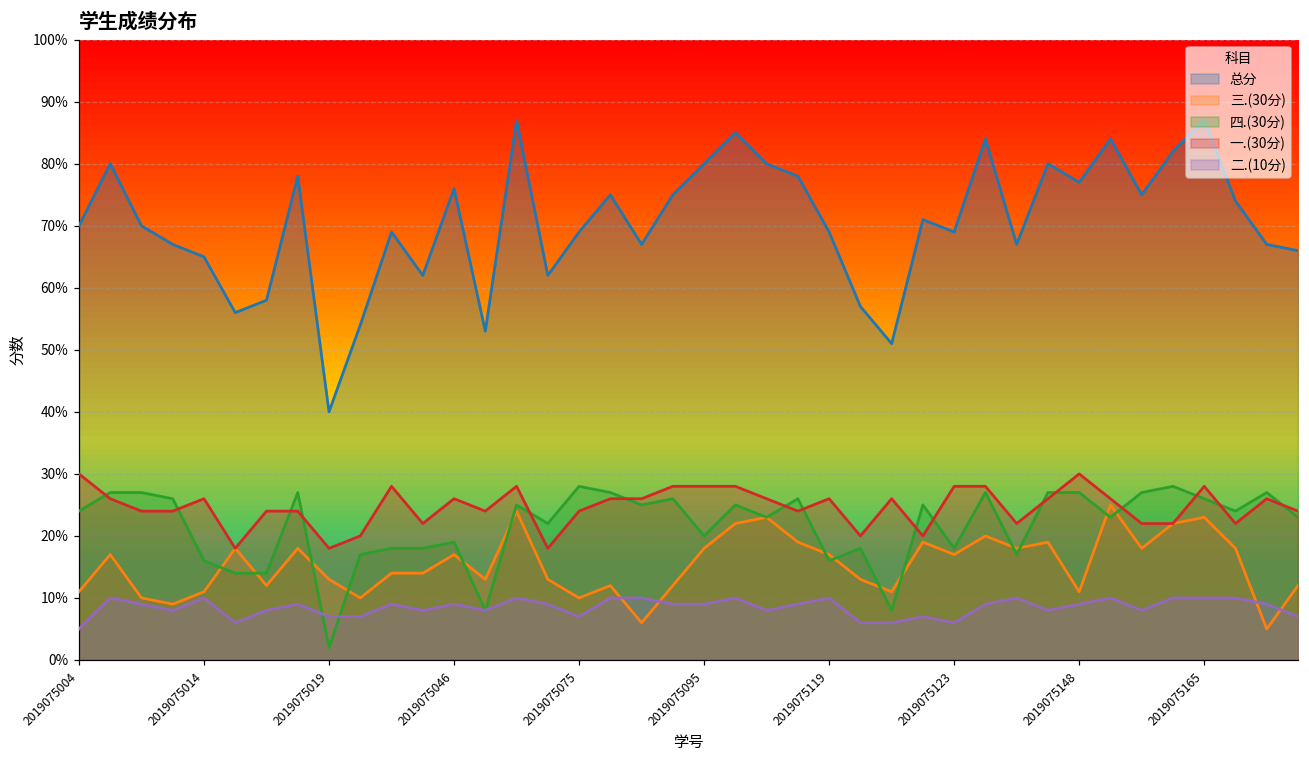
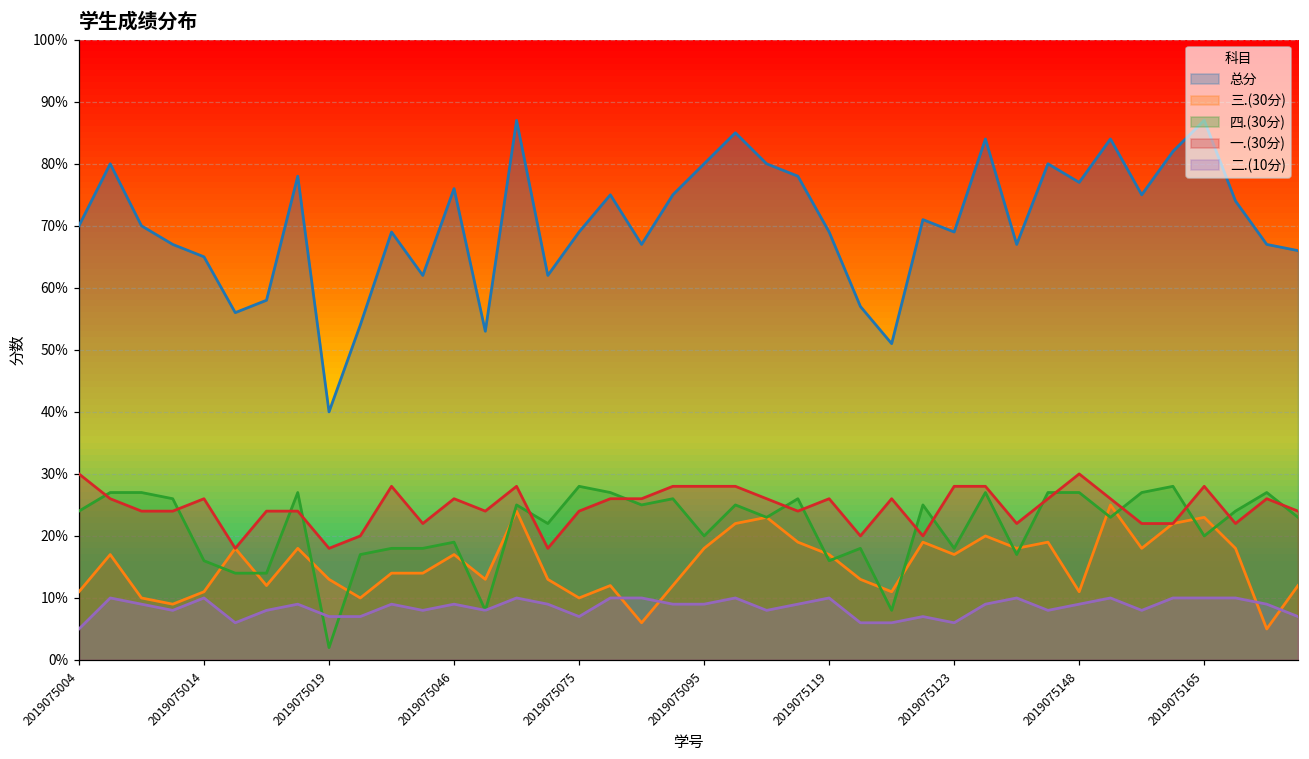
  {
    "四.(30分)": {
      "2019075004": "24%",
      "2019075014": "16%",
      "2019075019": "2%",
      "2019075046": "19%",
      "2019075075": "28%",
      "2019075095": "20%",
      "2019075119": "16%",
      "2019075123": "18%",
      "2019075148": "27%",
-     "2019075165": "26%"
+     "2019075165": "20%"
    }
  }
